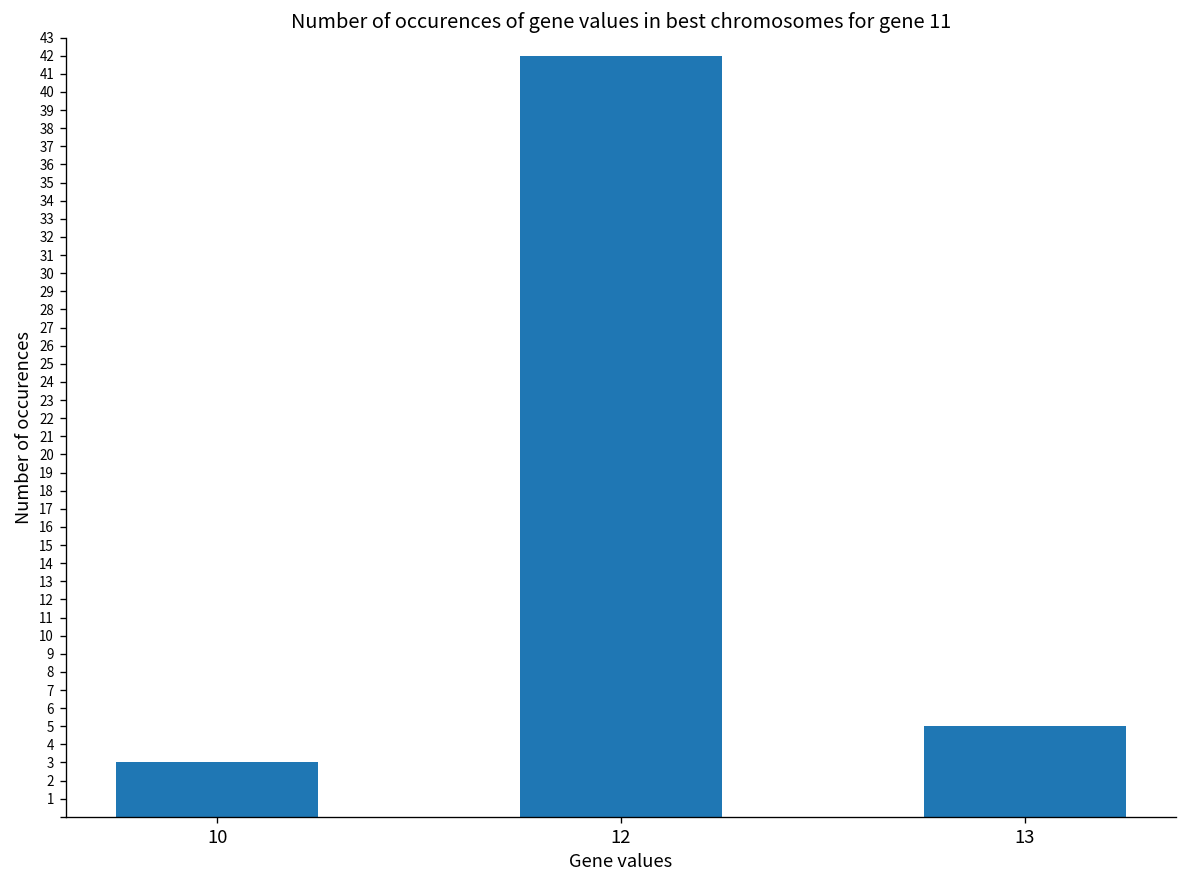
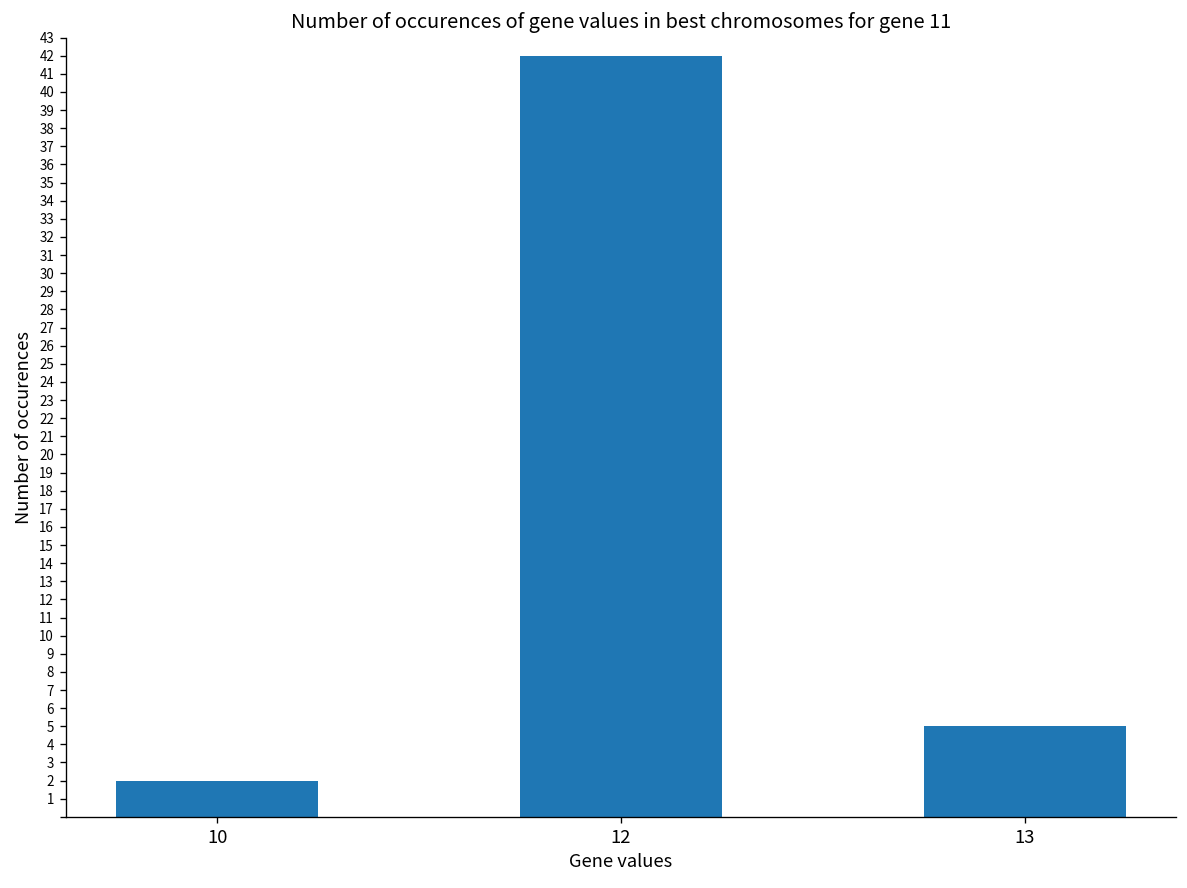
  {
-   "10": 3,
+   "10": 2,
    "12": 42,
    "13": 5
  }
